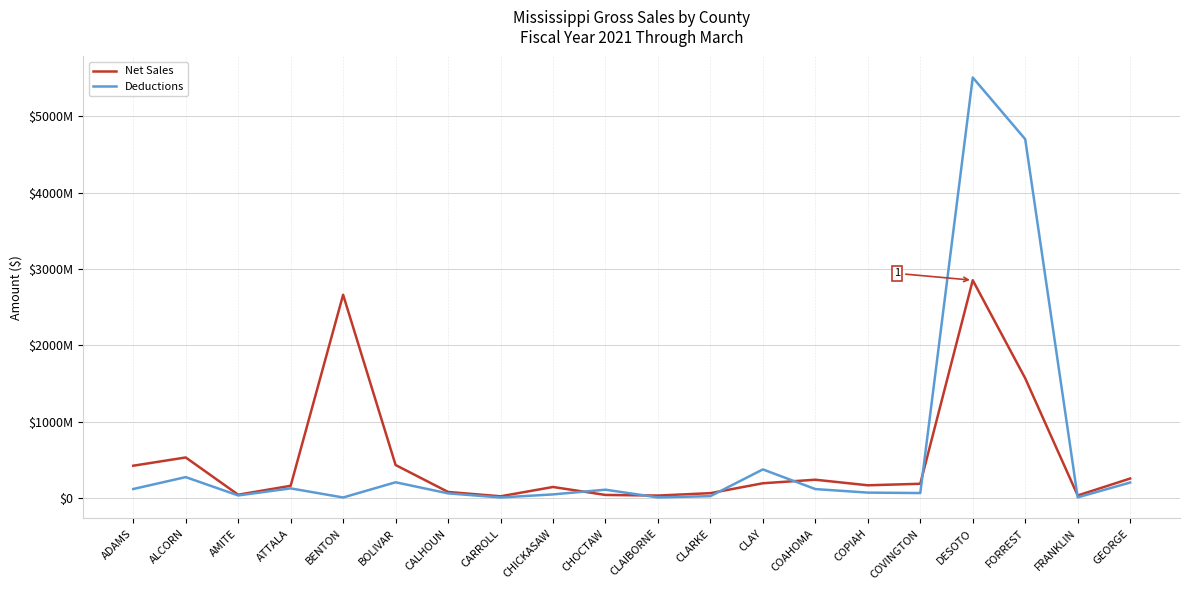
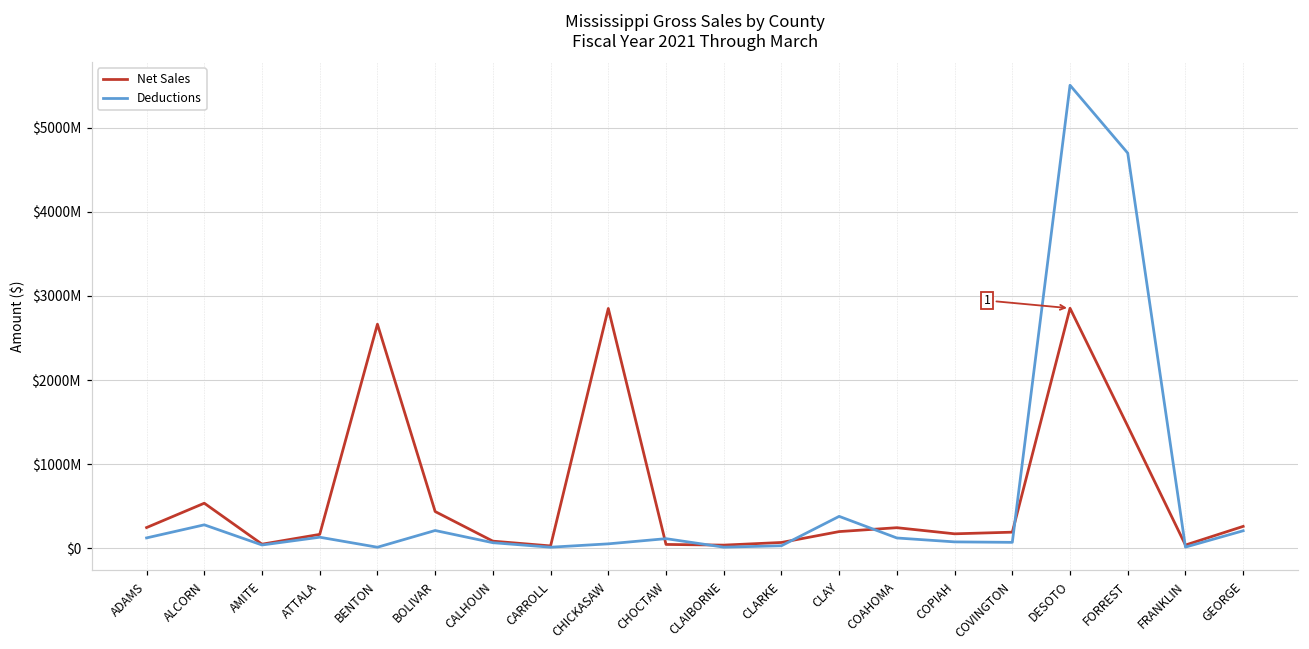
  {
    "Net Sales": {
-     "ADAMS": "$400000000",
+     "ADAMS": "$200000000",
      "ALCORN": "$500000000",
      "ATTALA": "$200000000",
      "BENTON": "$2700000000",
      "BOLIVAR": "$400000000",
-     "CHICKASAW": "$100000000",
+     "CHICKASAW": "$2900000000",
      "CHOCTAW": "$0",
      "CLARKE": "$100000000",
      "CLAY": "$200000000",
      "COAHOMA": "$200000000",
      "COPIAH": "$200000000",
      "COVINGTON": "$200000000",
-     "FORREST": "$1600000000",
+     "FORREST": "$1500000000",
      "GEORGE": "$300000000"
    },
    "Deductions": {
      "ADAMS": "$100000000",
      "ALCORN": "$300000000",
      "ATTALA": "$100000000",
      "BENTON": "$0",
      "BOLIVAR": "$200000000",
      "CHICKASAW": "$100000000",
      "CHOCTAW": "$100000000",
      "CLARKE": "$0",
      "CLAY": "$400000000",
      "COAHOMA": "$100000000",
      "COPIAH": "$100000000",
      "COVINGTON": "$100000000",
      "DESOTO": "$5500000000",
      "FORREST": "$4700000000",
      "GEORGE": "$200000000"
    }
  }
